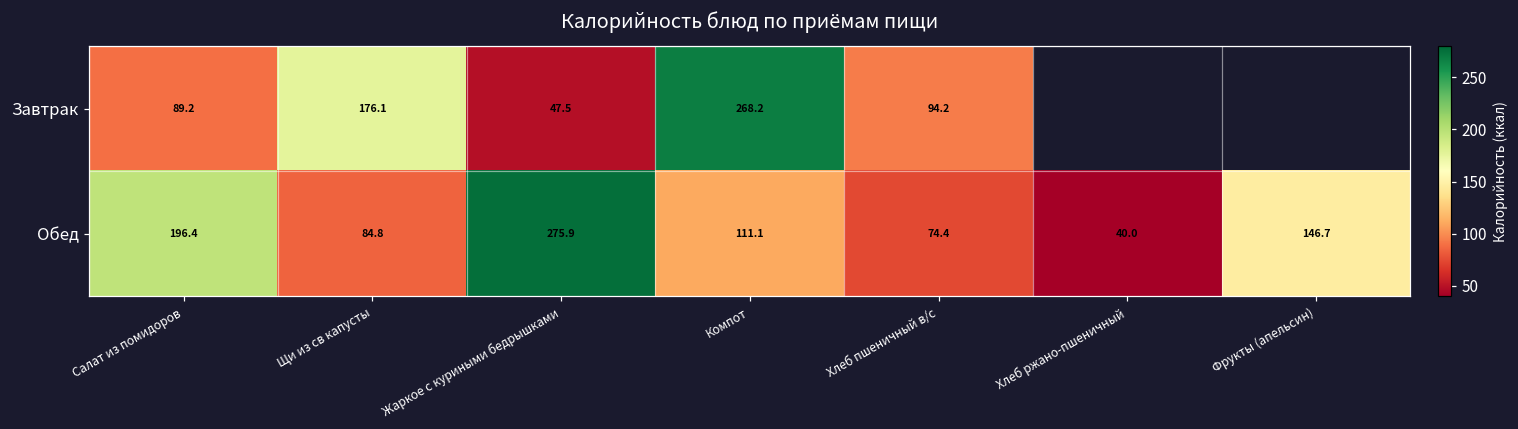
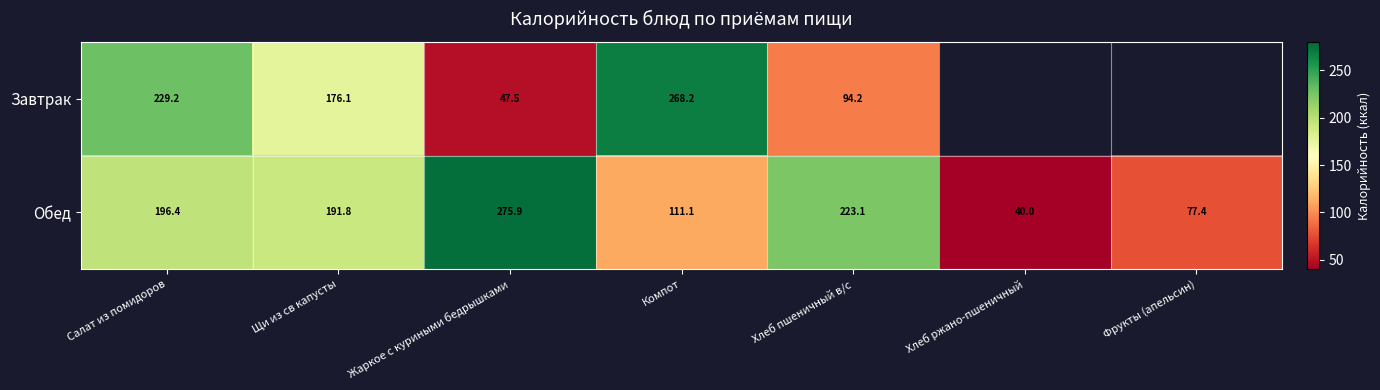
  {
    "Завтрак": {
-     "Салат из помидоров": 89.2,
+     "Салат из помидоров": 229.2,
      "Щи из св капусты": 176.1,
      "Жаркое с куриными бедрышками": 47.5,
      "Компот": 268.2,
      "Хлеб пшеничный в/с": 94.2
    },
    "Обед": {
      "Салат из помидоров": 196.4,
-     "Щи из св капусты": 84.8,
+     "Щи из св капусты": 191.8,
      "Жаркое с куриными бедрышками": 275.9,
      "Компот": 111.1,
-     "Хлеб пшеничный в/с": 74.4,
+     "Хлеб пшеничный в/с": 223.1,
      "Хлеб ржано-пшеничный": 40.0,
-     "Фрукты (апельсин)": 146.7
+     "Фрукты (апельсин)": 77.4
    }
  }
